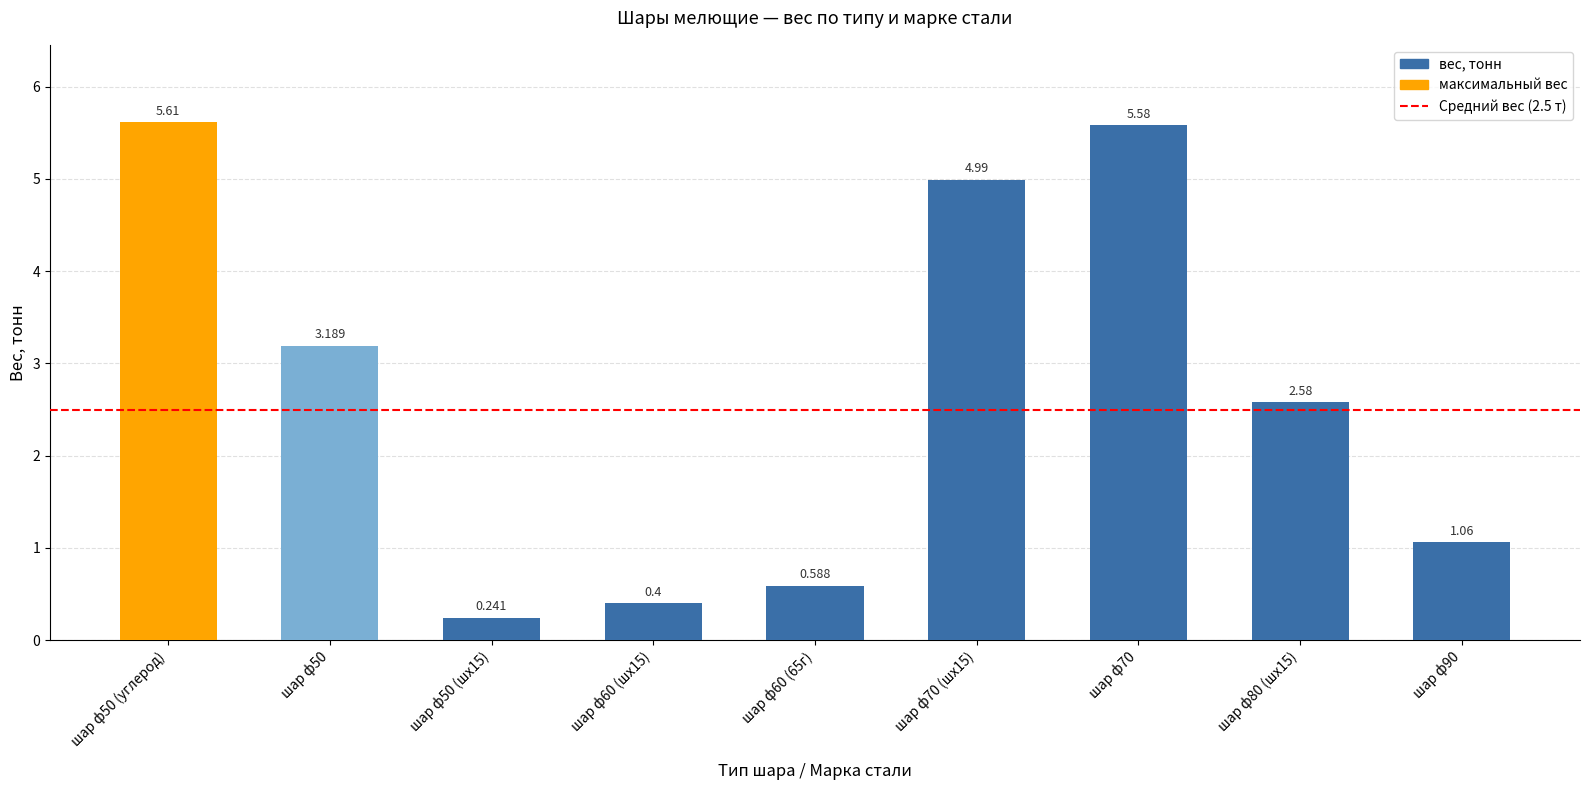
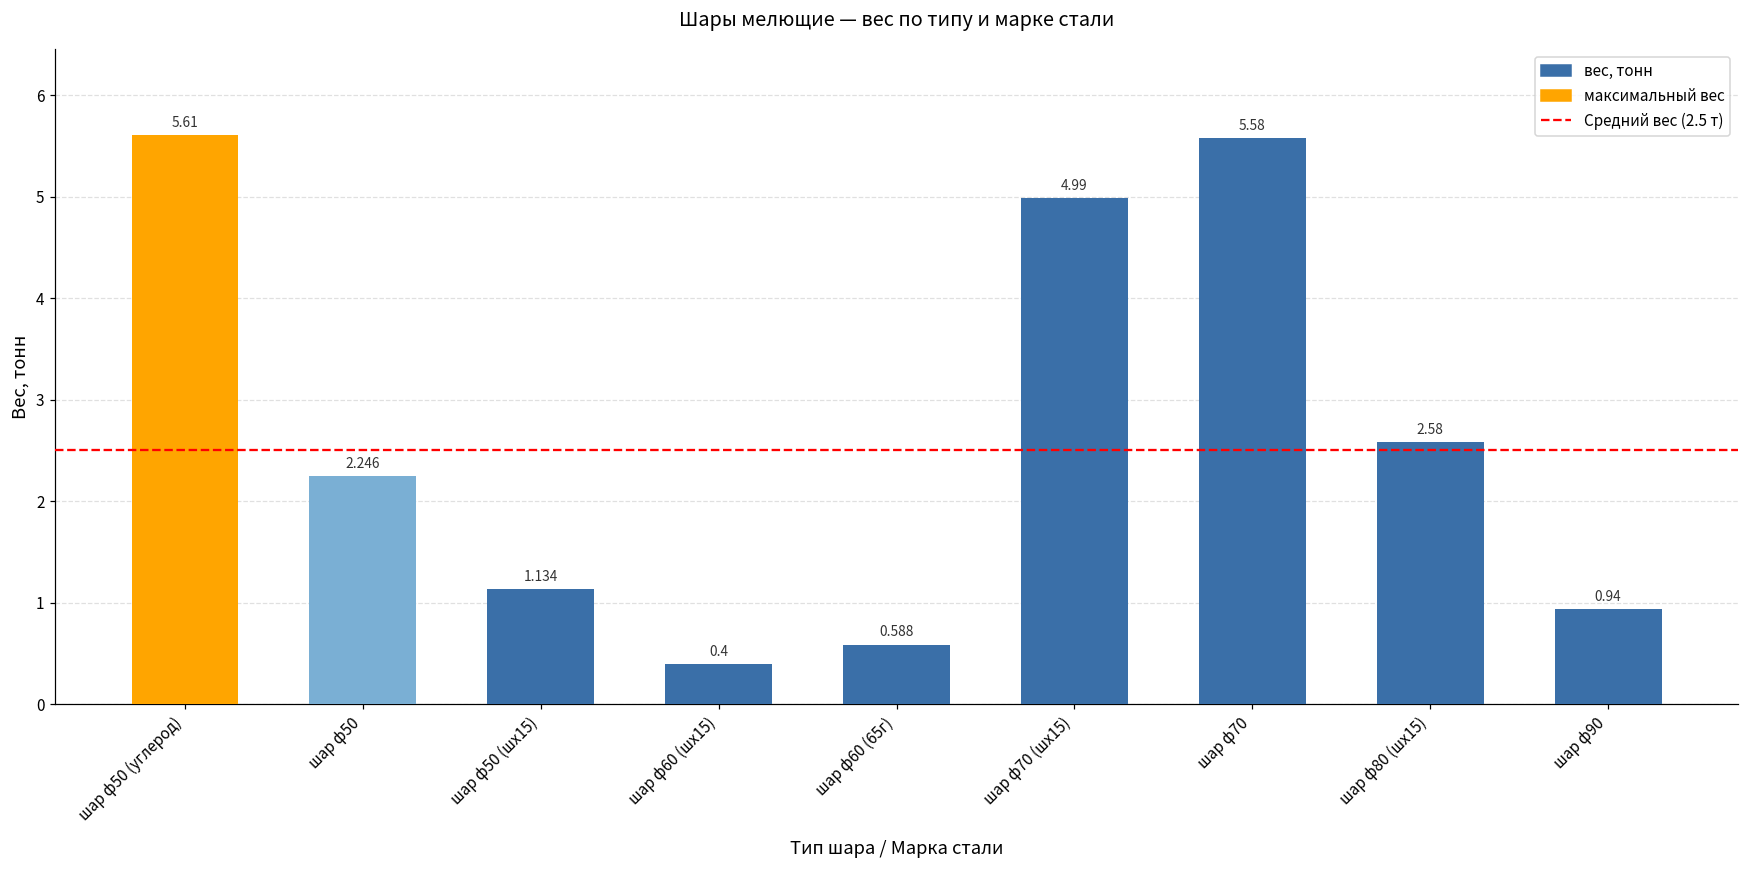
  {
    "шар ф50 (углерод)": 5.61,
-   "шар ф50": 3.189,
-   "шар ф50 (шх15)": 0.241,
+   "шар ф50": 2.246,
+   "шар ф50 (шх15)": 1.134,
    "шар ф60 (шх15)": 0.4,
    "шар ф60 (65г)": 0.588,
    "шар ф70 (шх15)": 4.99,
    "шар ф70": 5.58,
    "шар ф80 (шх15)": 2.58,
-   "шар ф90": 1.06
+   "шар ф90": 0.94
  }
